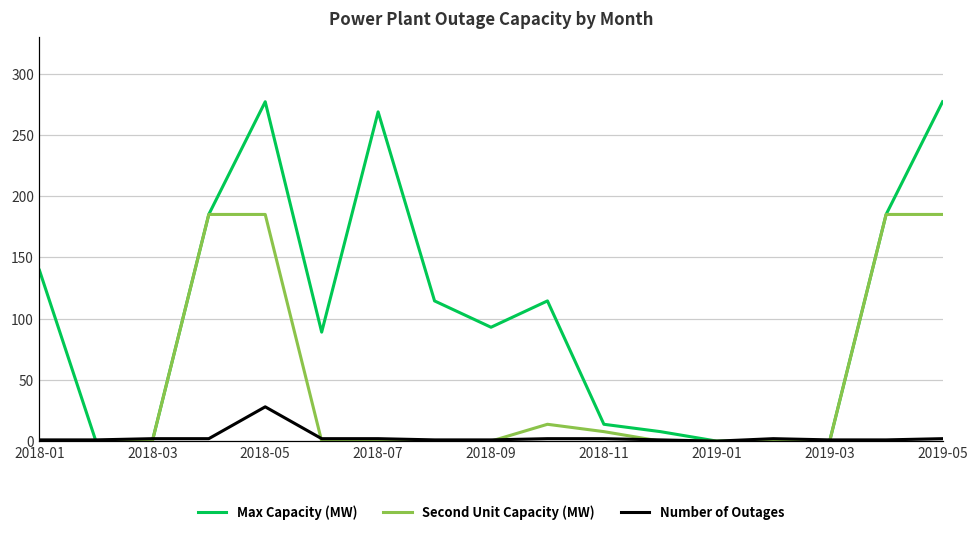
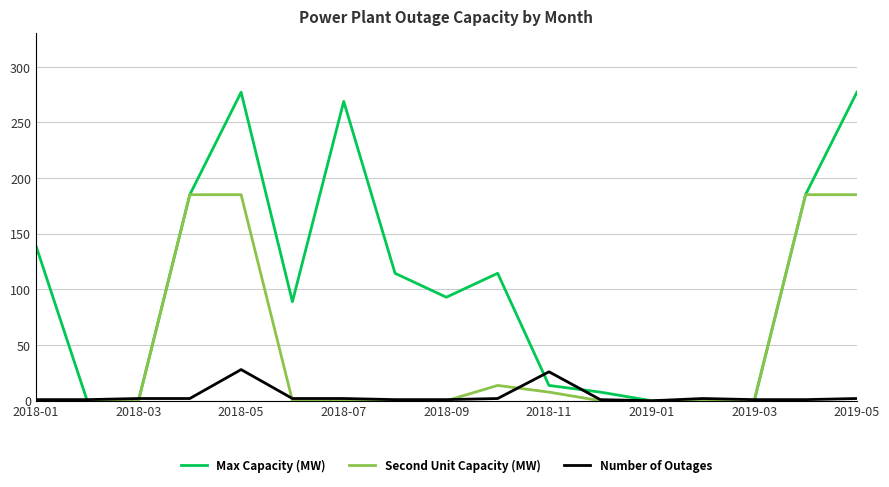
  {
    "Max Capacity (MW)": {
      "2018-01": 140,
      "2018-05": 277,
      "2018-07": 269,
      "2018-09": 93,
      "2018-11": 14,
      "2019-05": 277
    },
    "Second Unit Capacity (MW)": {
      "2018-05": 185,
      "2018-11": 8,
      "2019-05": 185
    },
    "Number of Outages": {
      "2018-05": 28,
-     "2018-11": 2,
+     "2018-11": 26,
      "2019-05": 2
    }
  }
